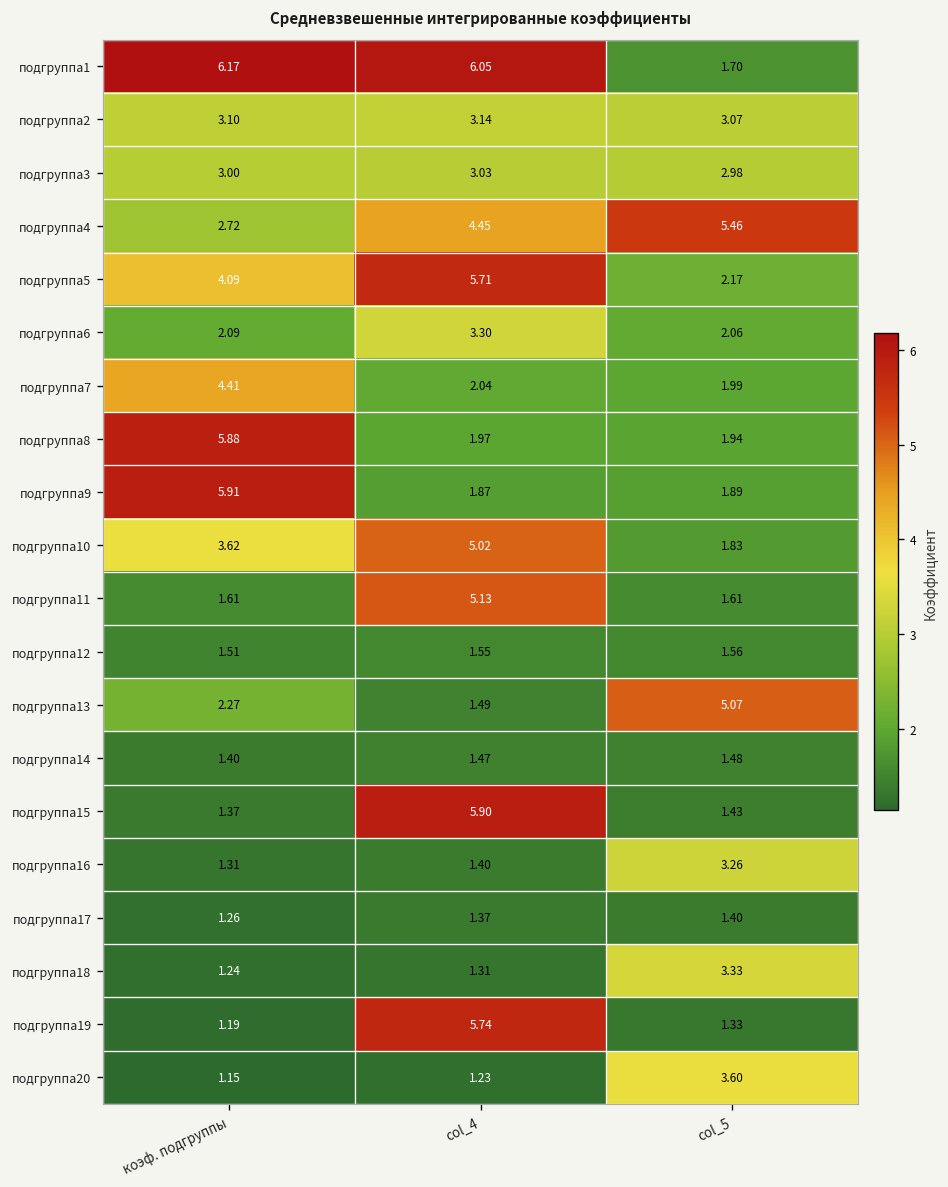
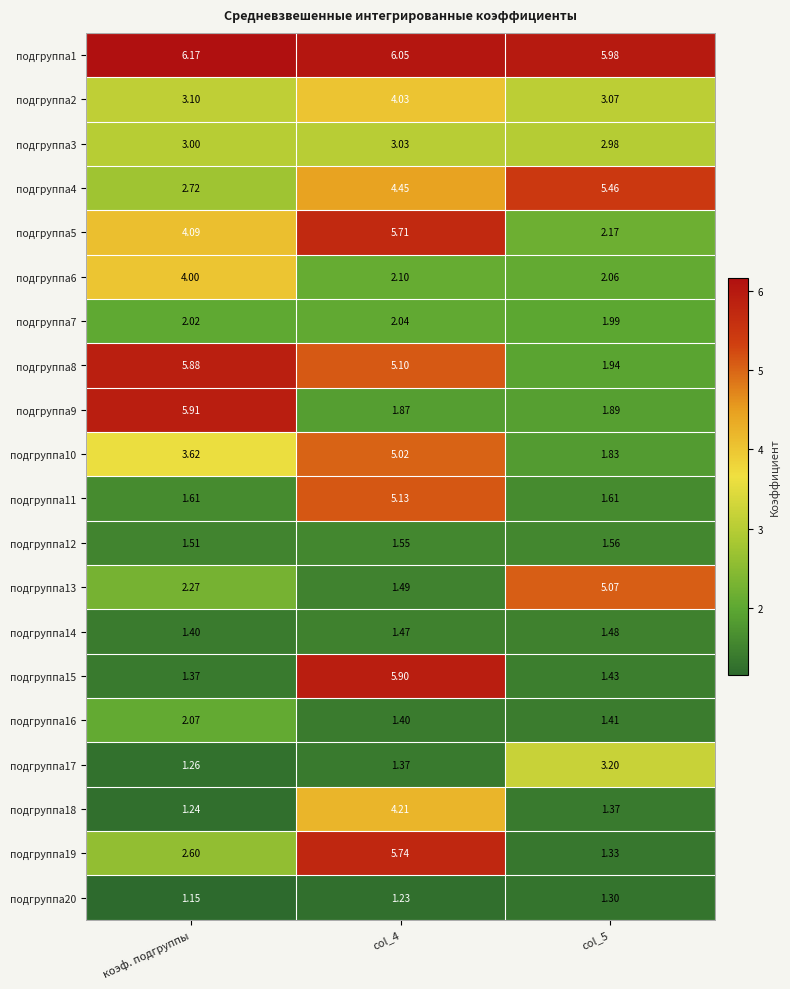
  {
    "подгруппа1": {
      "коэф. подгруппы": 6.17,
      "col_4": 6.05,
-     "col_5": 1.70
+     "col_5": 5.98
    },
    "подгруппа2": {
      "коэф. подгруппы": 3.10,
-     "col_4": 3.14,
+     "col_4": 4.03,
      "col_5": 3.07
    },
    "подгруппа3": {
      "коэф. подгруппы": 3.00,
      "col_4": 3.03,
      "col_5": 2.98
    },
    "подгруппа4": {
      "коэф. подгруппы": 2.72,
      "col_4": 4.45,
      "col_5": 5.46
    },
    "подгруппа5": {
      "коэф. подгруппы": 4.09,
      "col_4": 5.71,
      "col_5": 2.17
    },
    "подгруппа6": {
-     "коэф. подгруппы": 2.09,
-     "col_4": 3.30,
+     "коэф. подгруппы": 4.00,
+     "col_4": 2.10,
      "col_5": 2.06
    },
    "подгруппа7": {
-     "коэф. подгруппы": 4.41,
+     "коэф. подгруппы": 2.02,
      "col_4": 2.04,
      "col_5": 1.99
    },
    "подгруппа8": {
      "коэф. подгруппы": 5.88,
-     "col_4": 1.97,
+     "col_4": 5.10,
      "col_5": 1.94
    },
    "подгруппа9": {
      "коэф. подгруппы": 5.91,
      "col_4": 1.87,
      "col_5": 1.89
    },
    "подгруппа10": {
      "коэф. подгруппы": 3.62,
      "col_4": 5.02,
      "col_5": 1.83
    },
    "подгруппа11": {
      "коэф. подгруппы": 1.61,
      "col_4": 5.13,
      "col_5": 1.61
    },
    "подгруппа12": {
      "коэф. подгруппы": 1.51,
      "col_4": 1.55,
      "col_5": 1.56
    },
    "подгруппа13": {
      "коэф. подгруппы": 2.27,
      "col_4": 1.49,
      "col_5": 5.07
    },
    "подгруппа14": {
      "коэф. подгруппы": 1.40,
      "col_4": 1.47,
      "col_5": 1.48
    },
    "подгруппа15": {
      "коэф. подгруппы": 1.37,
      "col_4": 5.90,
      "col_5": 1.43
    },
    "подгруппа16": {
-     "коэф. подгруппы": 1.31,
+     "коэф. подгруппы": 2.07,
      "col_4": 1.40,
-     "col_5": 3.26
+     "col_5": 1.41
    },
    "подгруппа17": {
      "коэф. подгруппы": 1.26,
      "col_4": 1.37,
-     "col_5": 1.40
+     "col_5": 3.20
    },
    "подгруппа18": {
      "коэф. подгруппы": 1.24,
-     "col_4": 1.31,
-     "col_5": 3.33
+     "col_4": 4.21,
+     "col_5": 1.37
    },
    "подгруппа19": {
-     "коэф. подгруппы": 1.19,
+     "коэф. подгруппы": 2.60,
      "col_4": 5.74,
      "col_5": 1.33
    },
    "подгруппа20": {
      "коэф. подгруппы": 1.15,
      "col_4": 1.23,
-     "col_5": 3.60
+     "col_5": 1.30
    }
  }
